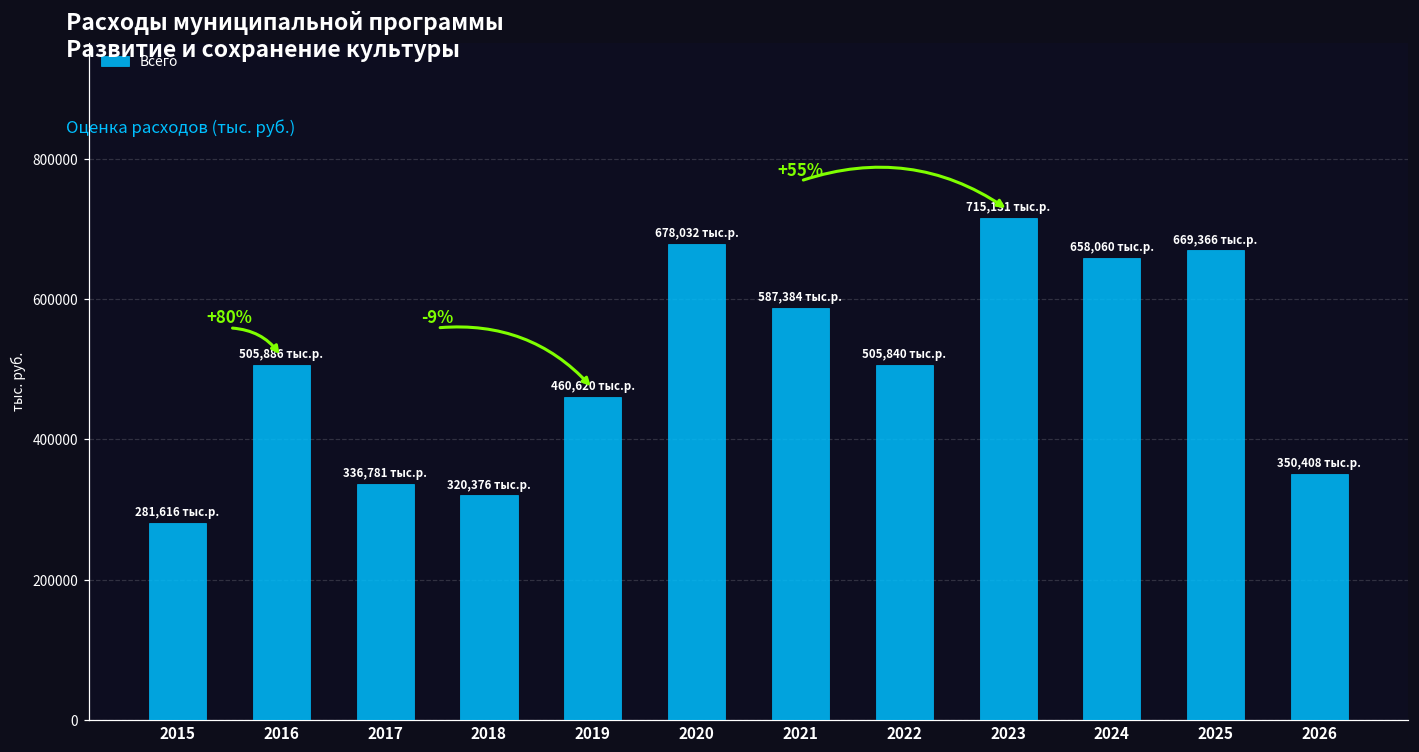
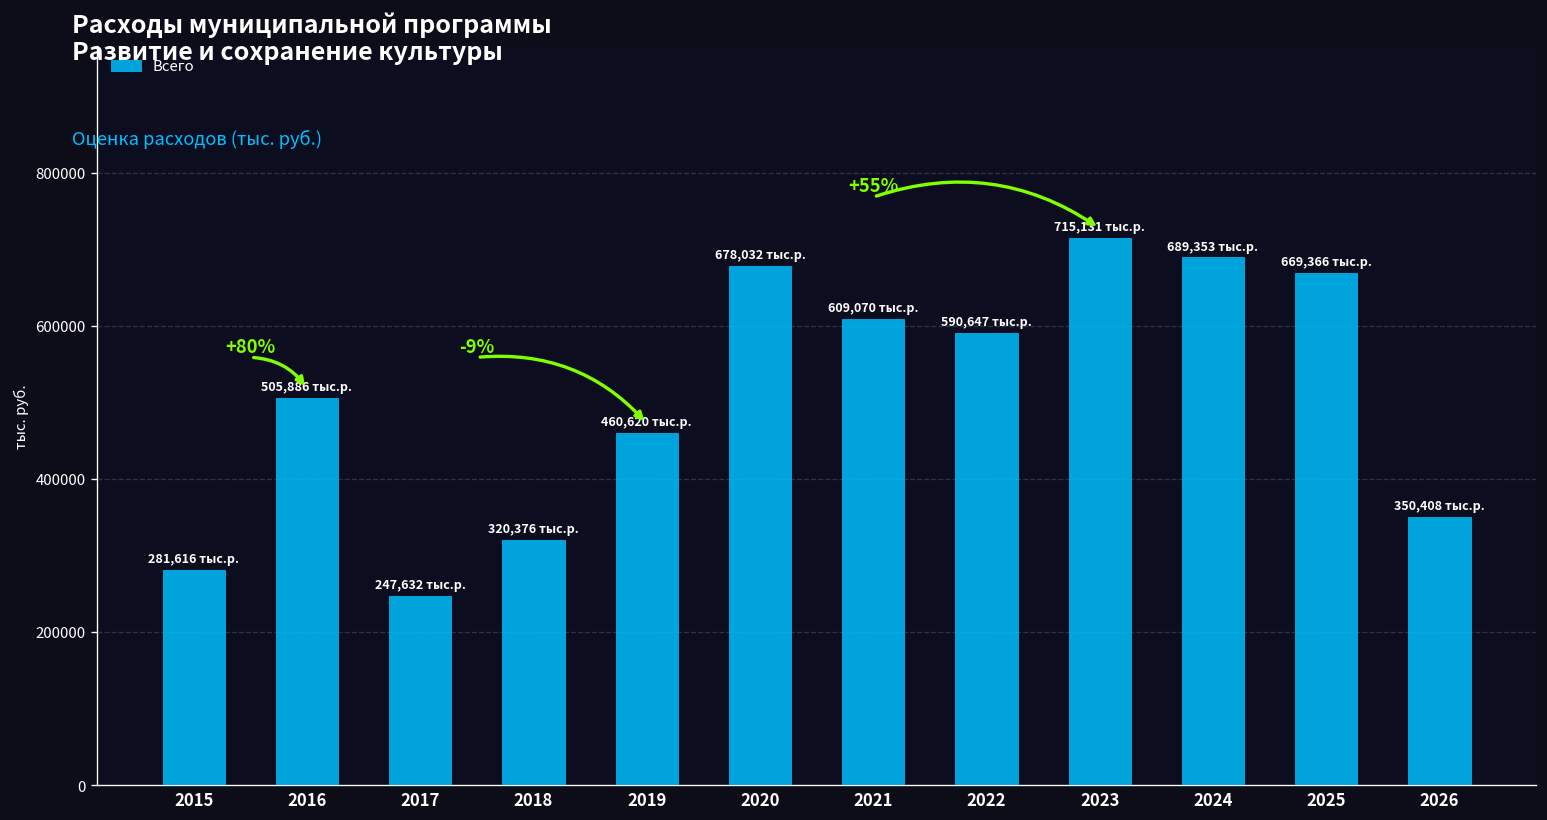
  {
    "2015": "281,616",
    "2016": "505,886",
-   "2017": "336,781",
+   "2017": "247,632",
    "2018": "320,376",
    "2019": "460,620",
    "2020": "678,032",
-   "2021": "587,384",
-   "2022": "505,840",
+   "2021": "609,070",
+   "2022": "590,647",
    "2023": "715,131",
-   "2024": "658,060",
+   "2024": "689,353",
    "2025": "669,366",
    "2026": "350,408"
  }
